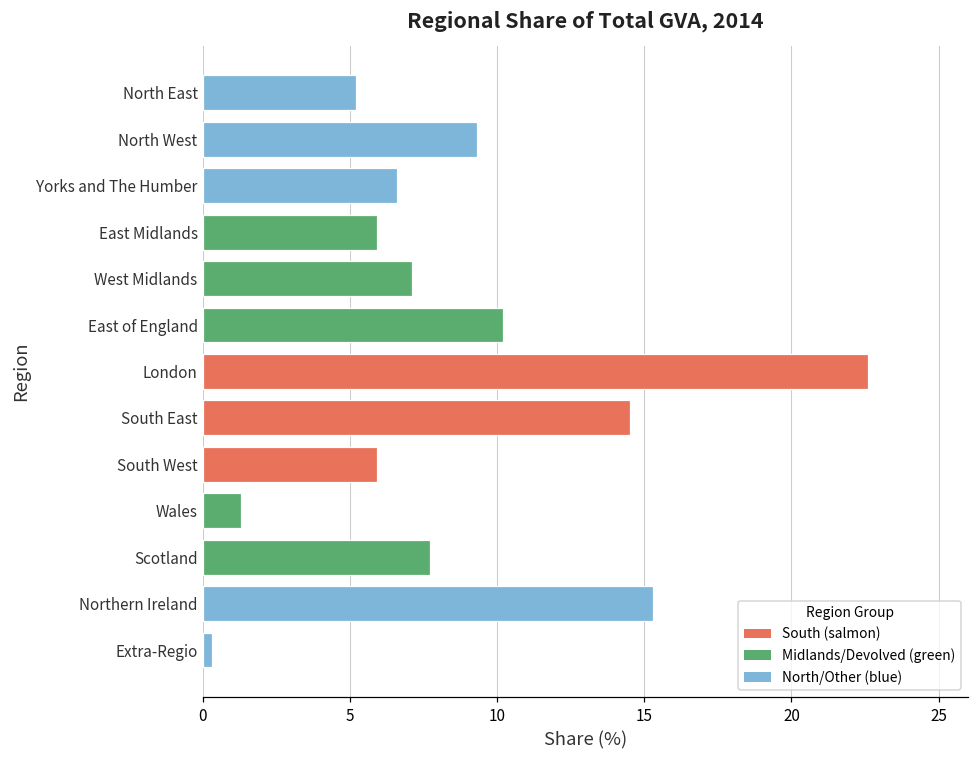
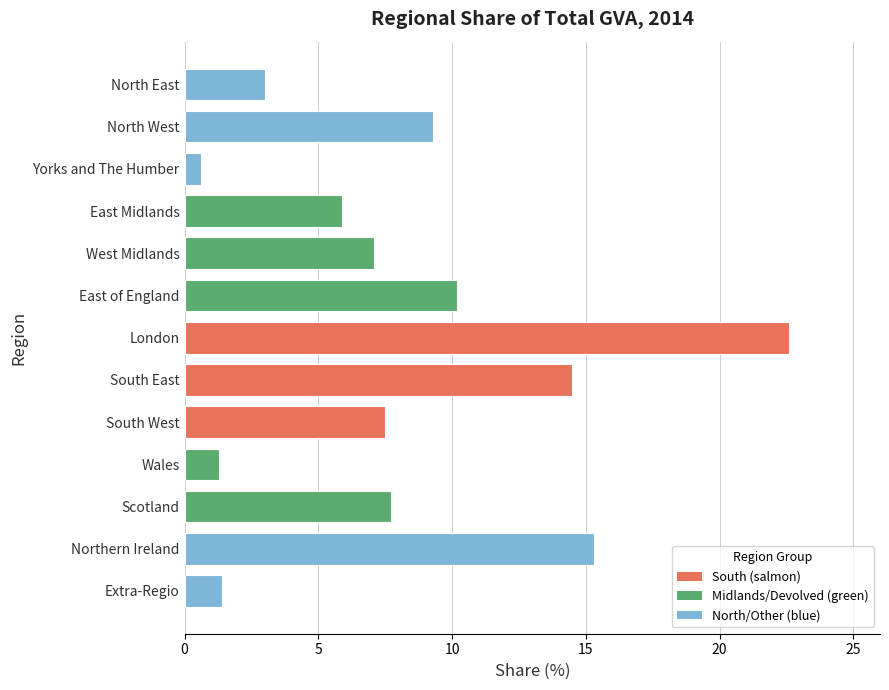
  {
-   "North East": 5.2,
+   "North East": 3.0,
    "North West": 9.3,
-   "Yorks and The Humber": 6.6,
+   "Yorks and The Humber": 0.6,
    "East Midlands": 5.9,
    "West Midlands": 7.1,
    "East of England": 10.2,
    "London": 22.6,
    "South East": 14.5,
-   "South West": 5.9,
+   "South West": 7.5,
    "Wales": 1.3,
    "Scotland": 7.7,
    "Northern Ireland": 15.3,
-   "Extra-Regio": 0.3
+   "Extra-Regio": 1.4
  }
